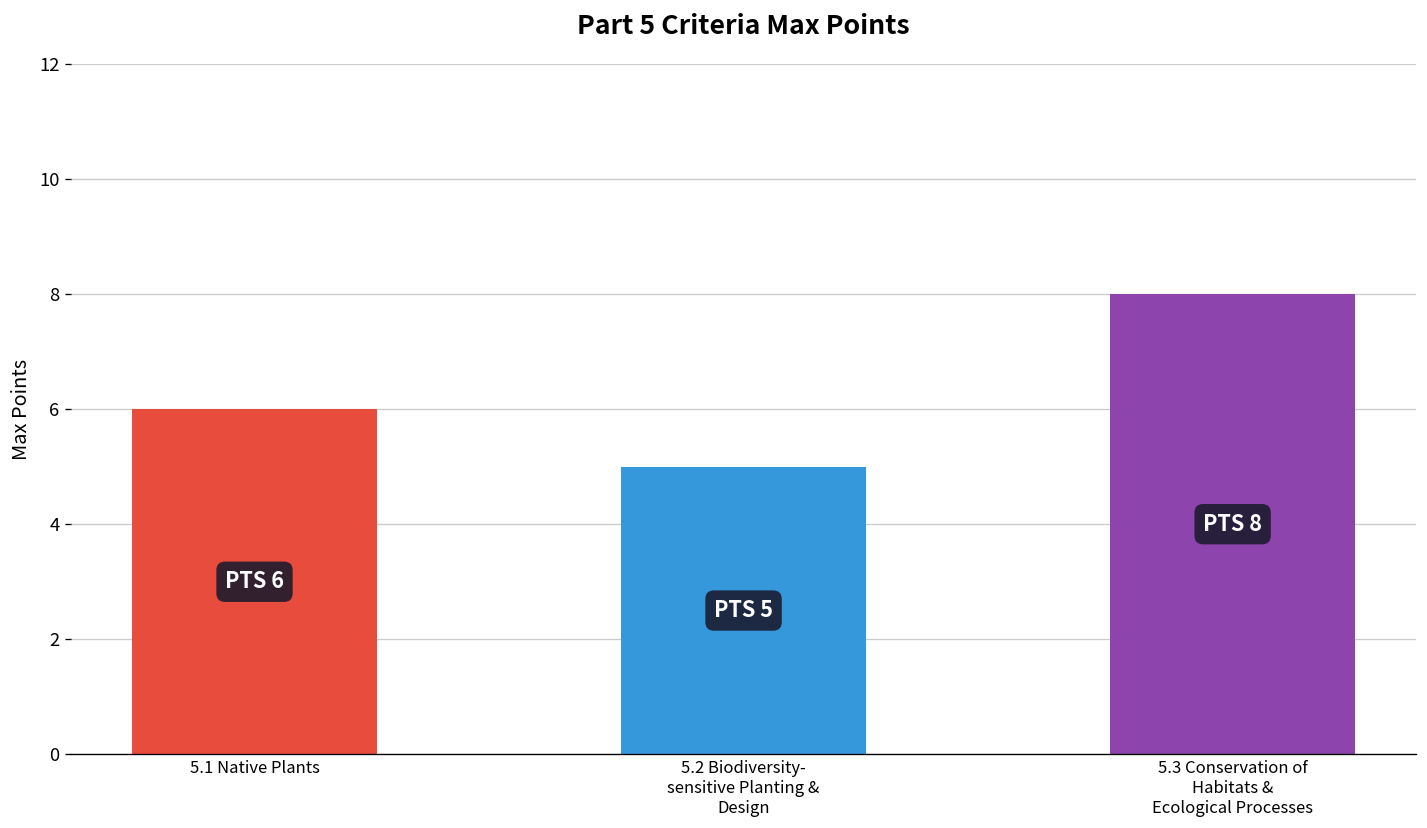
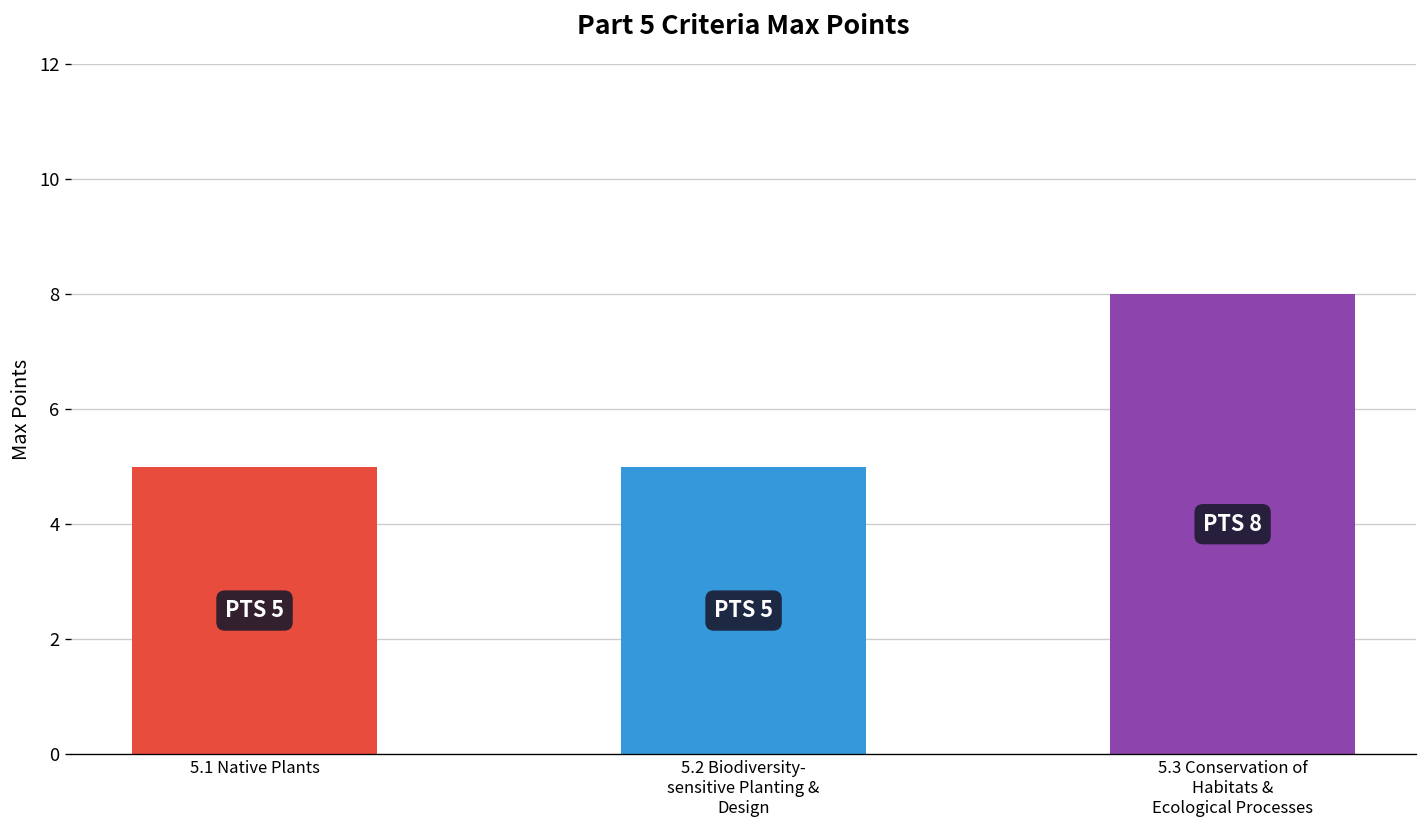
  {
-   "5.1 Native Plants": 6
+   "5.1 Native Plants": 5
  }
